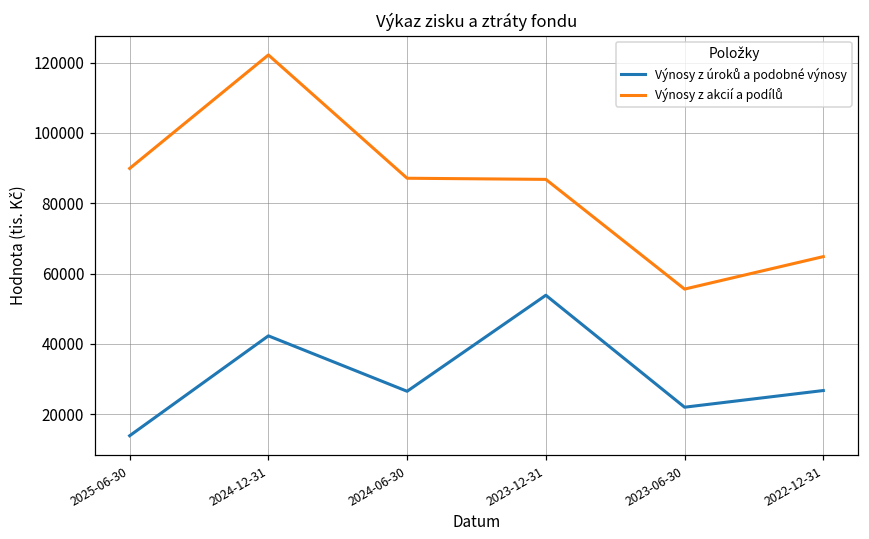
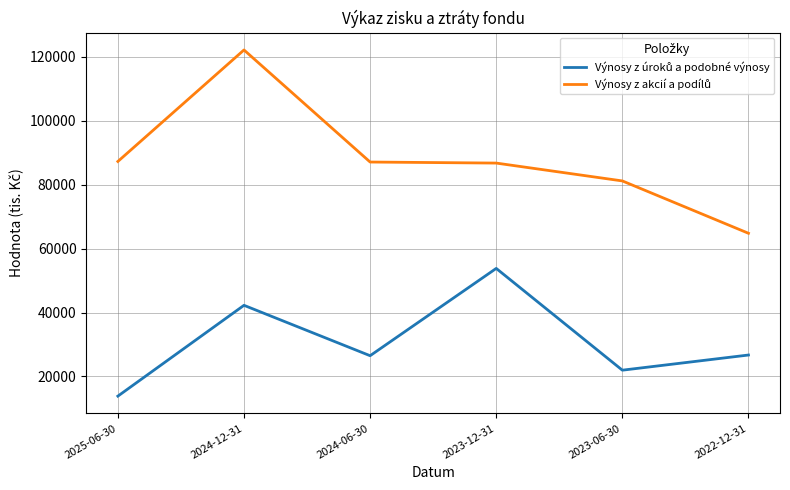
  {
    "Výnosy z úroků a podobné výnosy": {
      "2025-06-30": 14000,
      "2024-12-31": 42000,
      "2024-06-30": 26000,
      "2023-12-31": 54000,
      "2023-06-30": 22000,
      "2022-12-31": 27000
    },
    "Výnosy z akcií a podílů": {
-     "2025-06-30": 90000,
+     "2025-06-30": 87000,
      "2024-12-31": 122000,
      "2024-06-30": 87000,
      "2023-12-31": 87000,
-     "2023-06-30": 56000,
+     "2023-06-30": 81000,
      "2022-12-31": 65000
    }
  }
